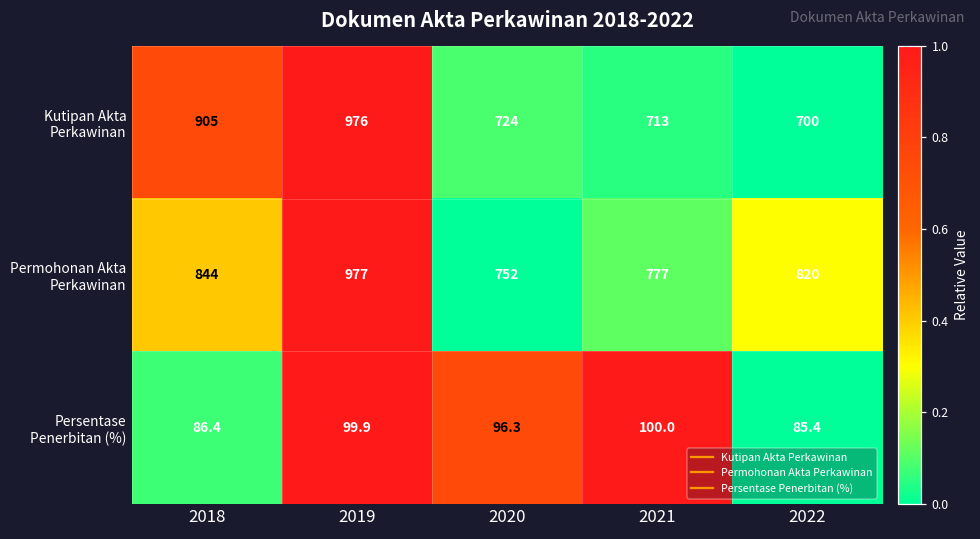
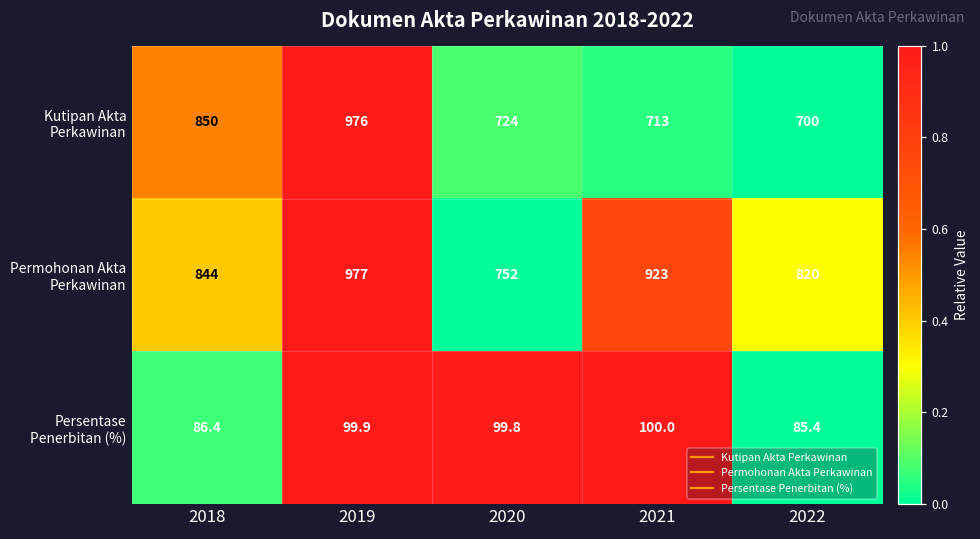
  {
    "Kutipan Akta Perkawinan": {
-     "2018": 905,
+     "2018": 850,
      "2019": 976,
      "2020": 724,
      "2021": 713,
      "2022": 700
    },
    "Permohonan Akta Perkawinan": {
      "2018": 844,
      "2019": 977,
      "2020": 752,
-     "2021": 777,
+     "2021": 923,
      "2022": 820
    },
    "Persentase Penerbitan (%)": {
      "2018": 86.4,
      "2019": 99.9,
-     "2020": 96.3,
+     "2020": 99.8,
      "2021": 100.0,
      "2022": 85.4
    }
  }
